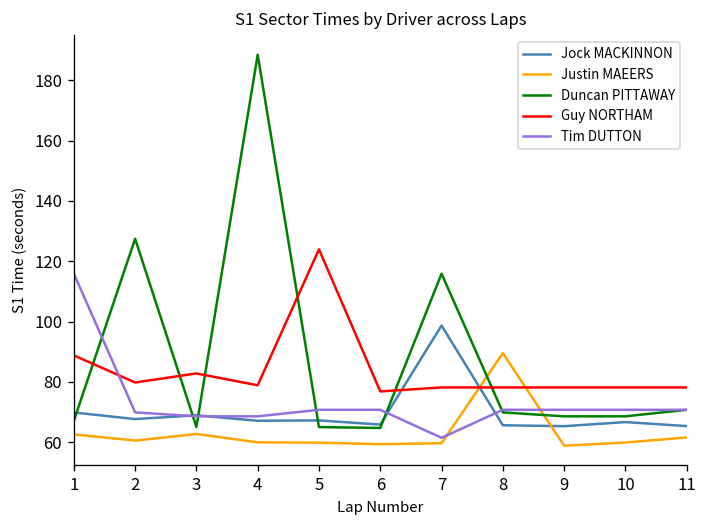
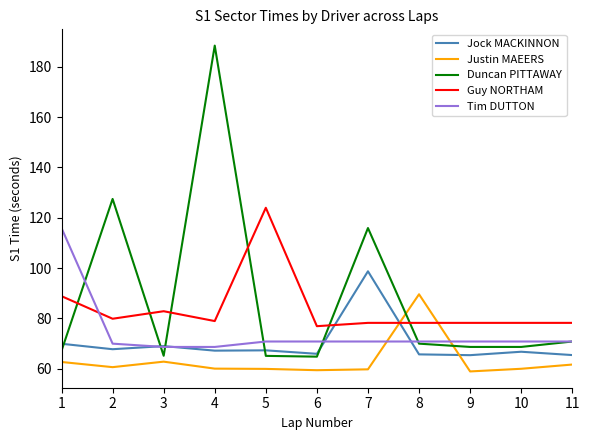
  {
    "Jock MACKINNON": {
      "1": 70,
      "2": 68,
      "4": 67,
      "5": 67,
      "6": 66,
      "7": 99,
      "8": 66,
      "9": 65,
      "10": 67,
      "11": 65
    },
    "Justin MAEERS": {
      "1": 63,
      "2": 61,
      "3": 63,
      "4": 60,
      "5": 60,
      "6": 59,
      "7": 60,
      "8": 90,
      "9": 59,
      "10": 60,
      "11": 62
    },
    "Duncan PITTAWAY": {
      "1": 67,
      "2": 127,
      "3": 65,
      "4": 188,
      "5": 65,
      "6": 65,
      "7": 116,
      "9": 69,
      "10": 69
    },
    "Guy NORTHAM": {
      "1": 89,
      "2": 80,
      "3": 83,
      "4": 79,
      "5": 124,
      "6": 77,
      "7": 78,
      "8": 78,
      "9": 78,
      "10": 78,
      "11": 78
    },
    "Tim DUTTON": {
      "1": 116,
      "2": 70,
      "4": 69,
      "5": 71,
      "6": 71,
-     "7": 62,
+     "7": 71,
      "9": 71,
      "10": 71
    }
  }
